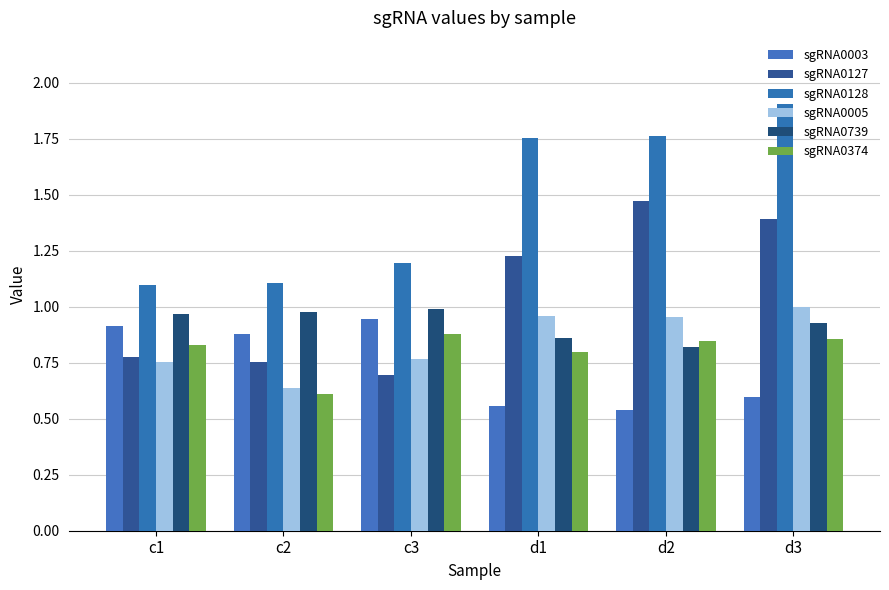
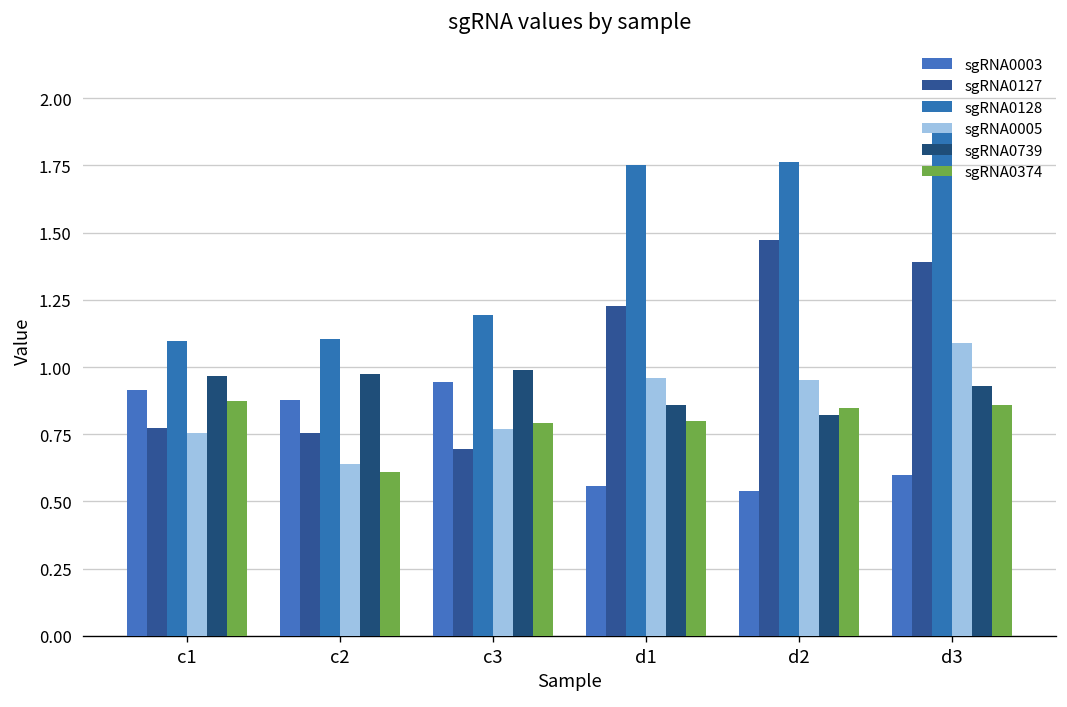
  {
    "sgRNA0005": {
      "c1": 0.76,
      "c2": 0.64,
      "c3": 0.77,
      "d1": 0.96,
      "d2": 0.95,
-     "d3": 1.00
+     "d3": 1.09
    },
    "sgRNA0374": {
-     "c1": 0.83,
+     "c1": 0.87,
      "c2": 0.61,
-     "c3": 0.88,
+     "c3": 0.79,
      "d1": 0.80,
      "d2": 0.85,
      "d3": 0.86
    }
  }
